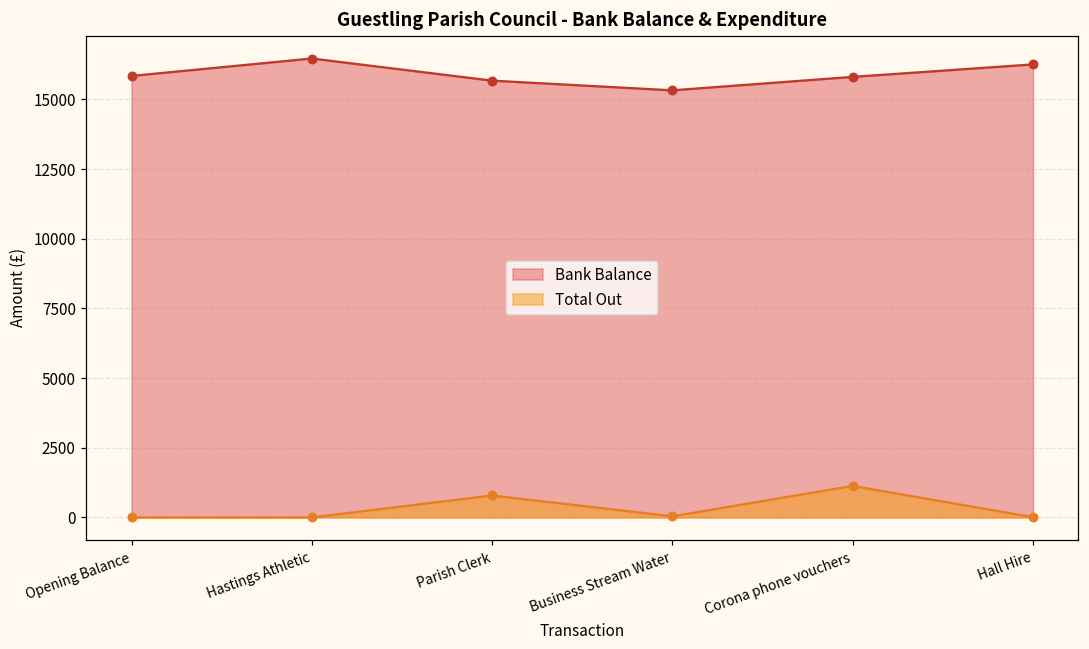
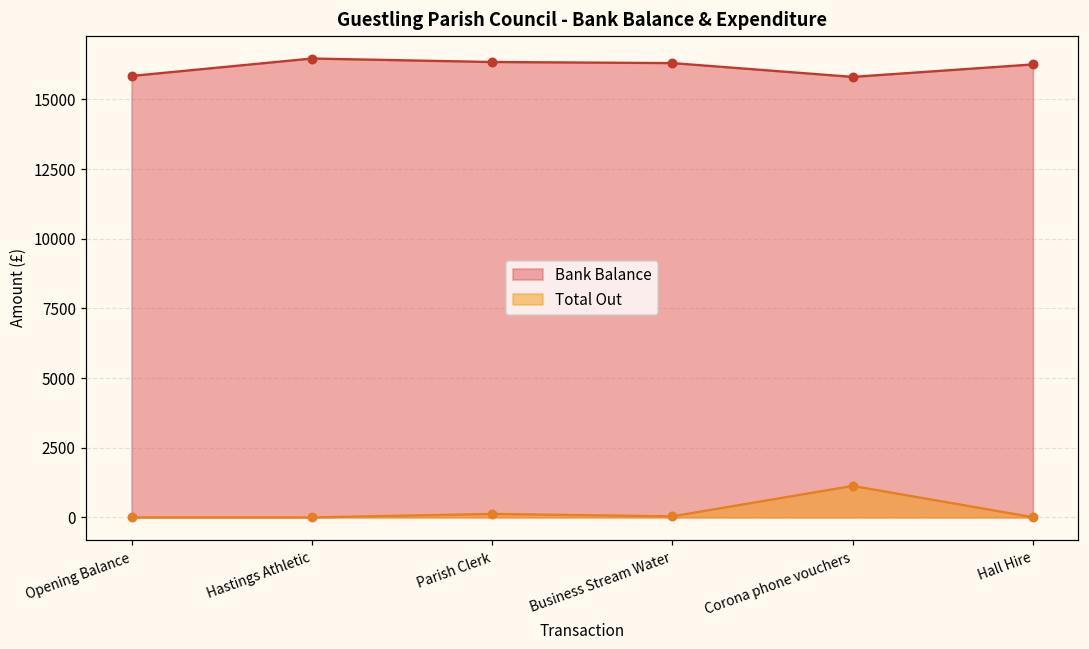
  {
    "Bank Balance": {
      "Opening Balance": 15800,
      "Hastings Athletic": 16500,
-     "Parish Clerk": 15700,
-     "Business Stream Water": 15300,
+     "Parish Clerk": 16300,
+     "Business Stream Water": 16300,
      "Corona phone vouchers": 15800,
      "Hall Hire": 16300
    },
    "Total Out": {
      "Opening Balance": 0,
      "Hastings Athletic": 0,
-     "Parish Clerk": 800,
+     "Parish Clerk": 100,
      "Business Stream Water": 0,
      "Corona phone vouchers": 1100,
      "Hall Hire": 0
    }
  }
